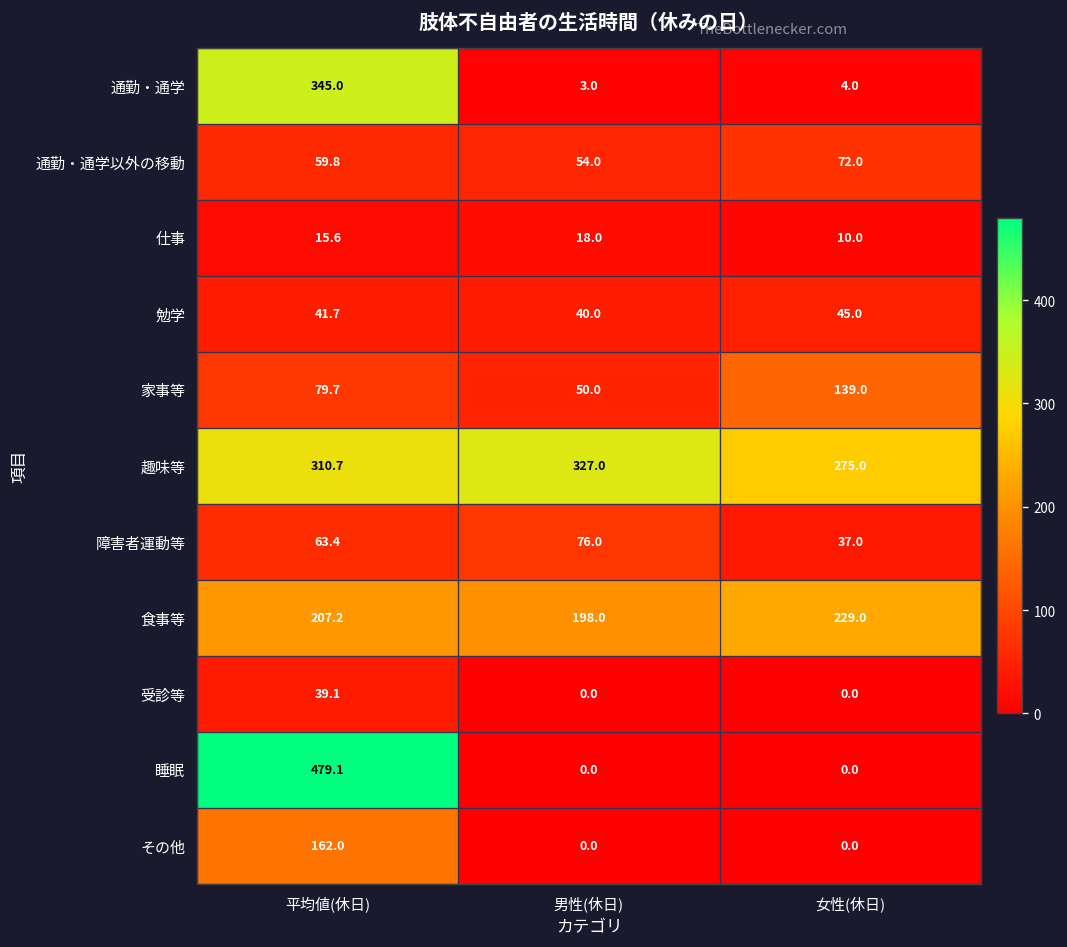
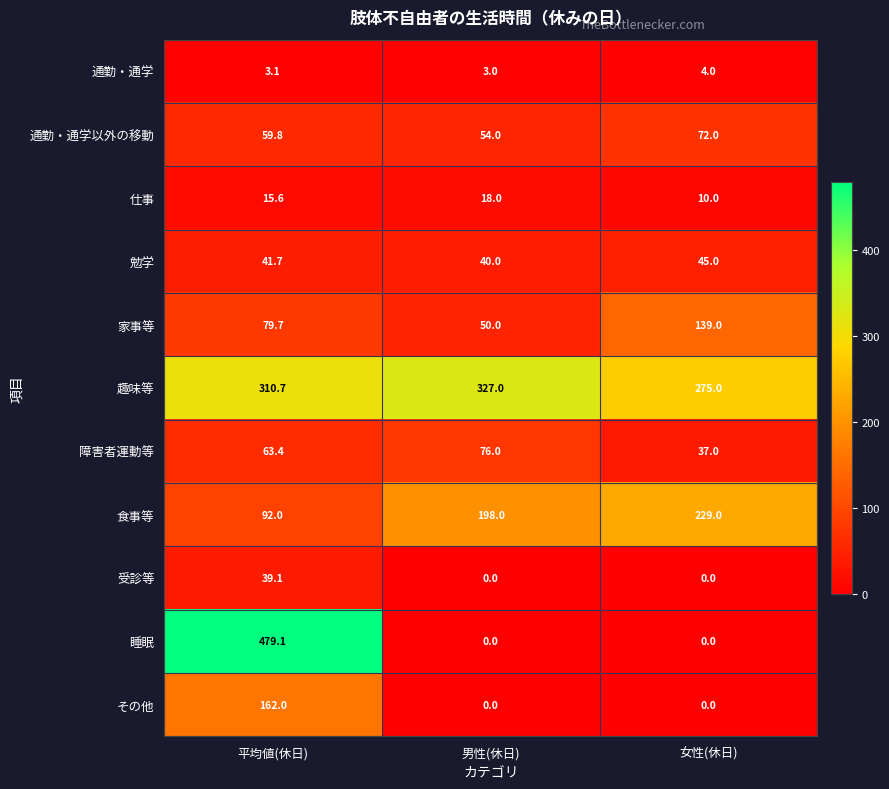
  {
    "通勤・通学": {
-     "平均値(休日)": 345.0,
+     "平均値(休日)": 3.1,
      "男性(休日)": 3.0,
      "女性(休日)": 4.0
    },
    "通勤・通学以外の移動": {
      "平均値(休日)": 59.8,
      "男性(休日)": 54.0,
      "女性(休日)": 72.0
    },
    "仕事": {
      "平均値(休日)": 15.6,
      "男性(休日)": 18.0,
      "女性(休日)": 10.0
    },
    "勉学": {
      "平均値(休日)": 41.7,
      "男性(休日)": 40.0,
      "女性(休日)": 45.0
    },
    "家事等": {
      "平均値(休日)": 79.7,
      "男性(休日)": 50.0,
      "女性(休日)": 139.0
    },
    "趣味等": {
      "平均値(休日)": 310.7,
      "男性(休日)": 327.0,
      "女性(休日)": 275.0
    },
    "障害者運動等": {
      "平均値(休日)": 63.4,
      "男性(休日)": 76.0,
      "女性(休日)": 37.0
    },
    "食事等": {
-     "平均値(休日)": 207.2,
+     "平均値(休日)": 92.0,
      "男性(休日)": 198.0,
      "女性(休日)": 229.0
    },
    "受診等": {
      "平均値(休日)": 39.1,
      "男性(休日)": 0.0,
      "女性(休日)": 0.0
    },
    "睡眠": {
      "平均値(休日)": 479.1,
      "男性(休日)": 0.0,
      "女性(休日)": 0.0
    },
    "その他": {
      "平均値(休日)": 162.0,
      "男性(休日)": 0.0,
      "女性(休日)": 0.0
    }
  }
